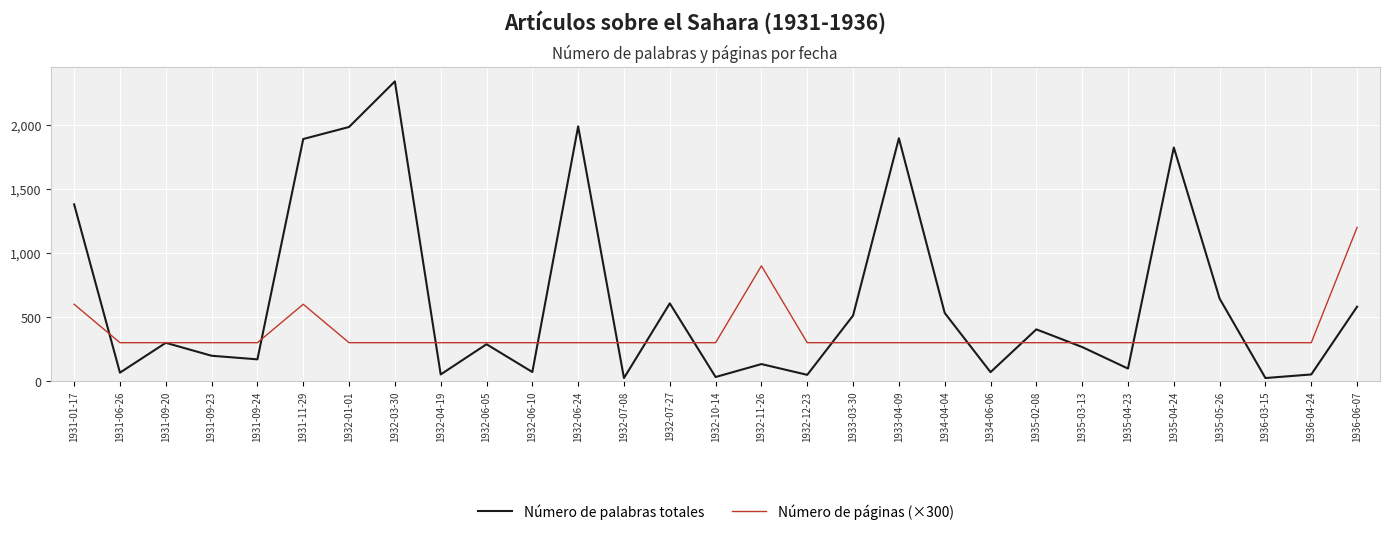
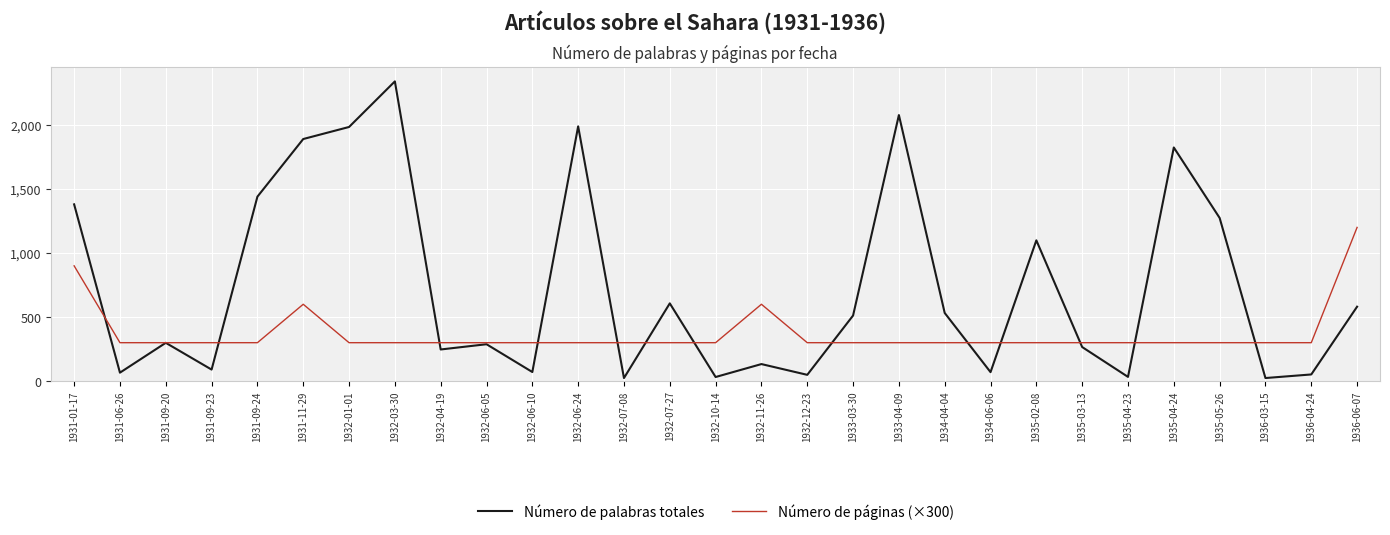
  {
    "Número de palabras totales": {
      "1931-01-17": "1,380",
      "1931-06-26": "70",
-     "1931-09-23": "200",
-     "1931-09-24": "170",
+     "1931-09-23": "90",
+     "1931-09-24": "1,440",
      "1931-11-29": "1,890",
      "1932-01-01": "1,980",
      "1932-03-30": "2,340",
-     "1932-04-19": "50",
+     "1932-04-19": "250",
      "1932-06-10": "70",
      "1932-06-24": "1,990",
      "1932-07-08": "20",
      "1932-07-27": "610",
      "1932-10-14": "30",
      "1932-11-26": "130",
      "1932-12-23": "50",
      "1933-03-30": "510",
-     "1933-04-09": "1,900",
+     "1933-04-09": "2,080",
      "1934-04-04": "530",
      "1934-06-06": "70",
-     "1935-02-08": "400",
+     "1935-02-08": "1,100",
      "1935-03-13": "270",
-     "1935-04-23": "100",
+     "1935-04-23": "30",
      "1935-04-24": "1,820",
-     "1935-05-26": "640",
+     "1935-05-26": "1,270",
      "1936-03-15": "20",
      "1936-04-24": "50",
      "1936-06-07": "580"
    },
    "Número de páginas (×300)": {
-     "1931-01-17": "600",
+     "1931-01-17": "900",
      "1931-06-26": "300",
      "1931-09-23": "300",
      "1931-09-24": "300",
      "1931-11-29": "600",
      "1932-01-01": "300",
      "1932-03-30": "300",
      "1932-04-19": "300",
      "1932-06-10": "300",
      "1932-06-24": "300",
      "1932-07-08": "300",
      "1932-07-27": "300",
      "1932-10-14": "300",
-     "1932-11-26": "900",
+     "1932-11-26": "600",
      "1932-12-23": "300",
      "1933-03-30": "300",
      "1933-04-09": "300",
      "1934-04-04": "300",
      "1934-06-06": "300",
      "1935-02-08": "300",
      "1935-03-13": "300",
      "1935-04-23": "300",
      "1935-04-24": "300",
      "1935-05-26": "300",
      "1936-03-15": "300",
      "1936-04-24": "300",
      "1936-06-07": "1,200"
    }
  }
